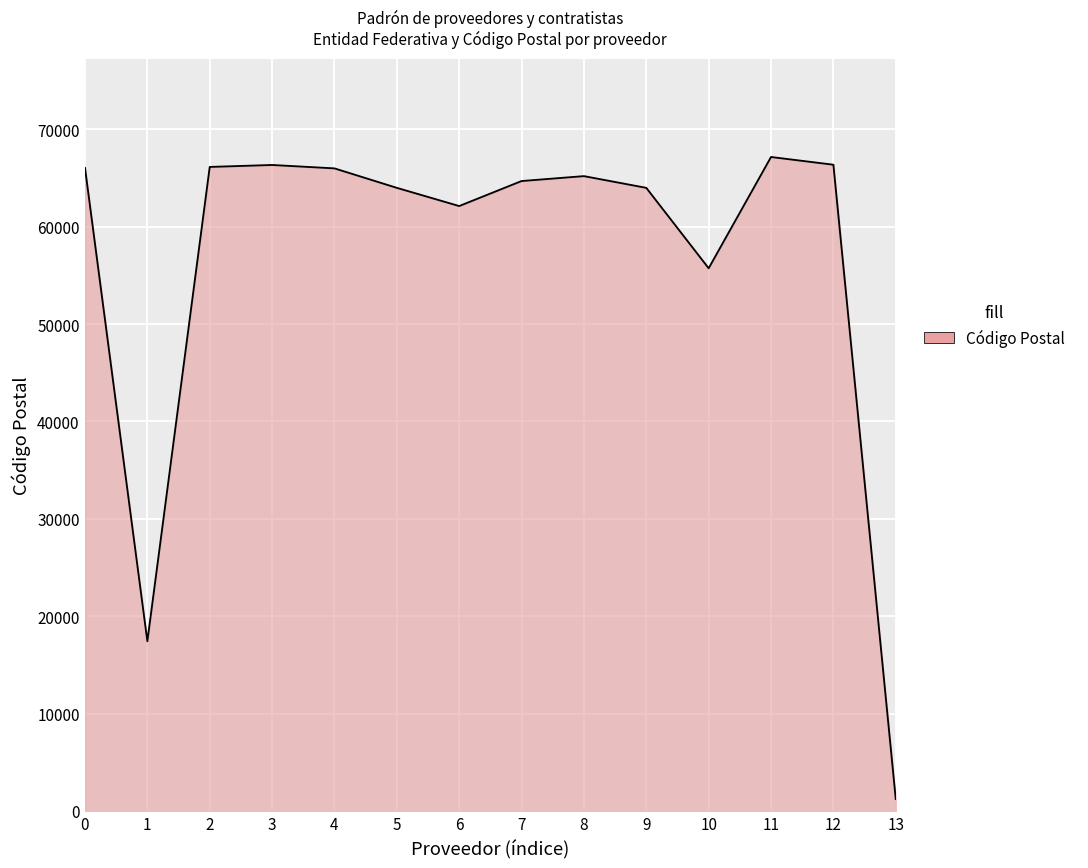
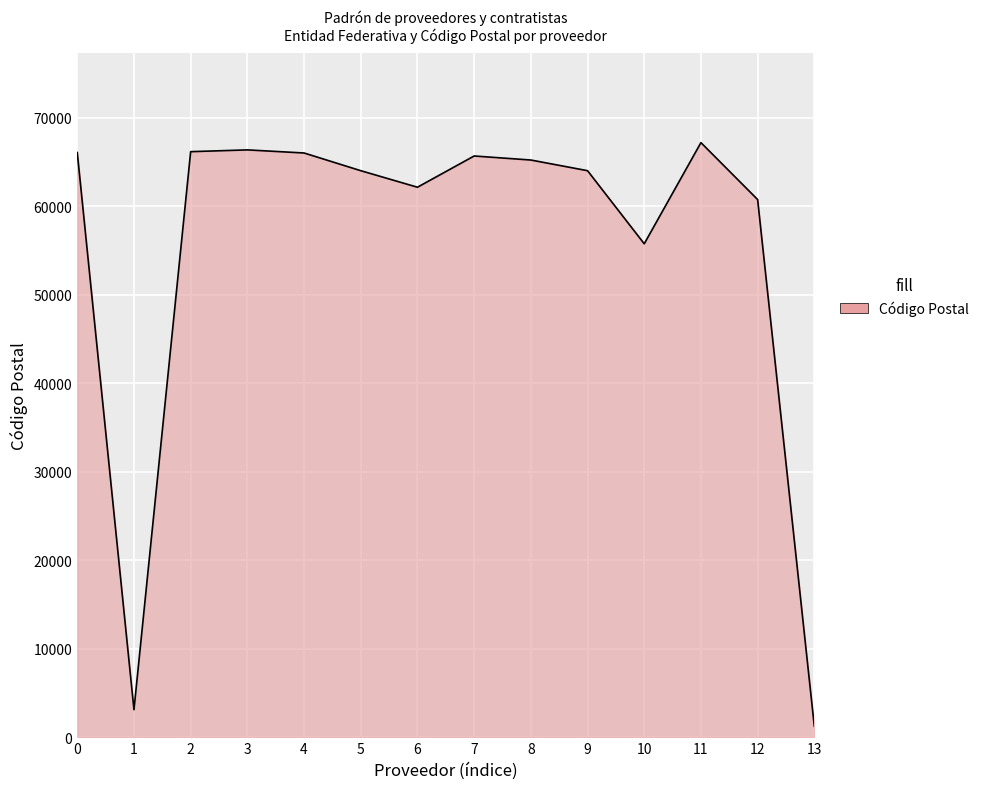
  {
    "0": 66000,
-   "1": 17000,
+   "1": 3000,
    "2": 66000,
    "3": 66000,
    "4": 66000,
    "5": 64000,
    "6": 62000,
-   "7": 65000,
+   "7": 66000,
    "8": 65000,
    "9": 64000,
    "10": 56000,
    "11": 67000,
-   "12": 66000,
+   "12": 61000,
    "13": 1000
  }
